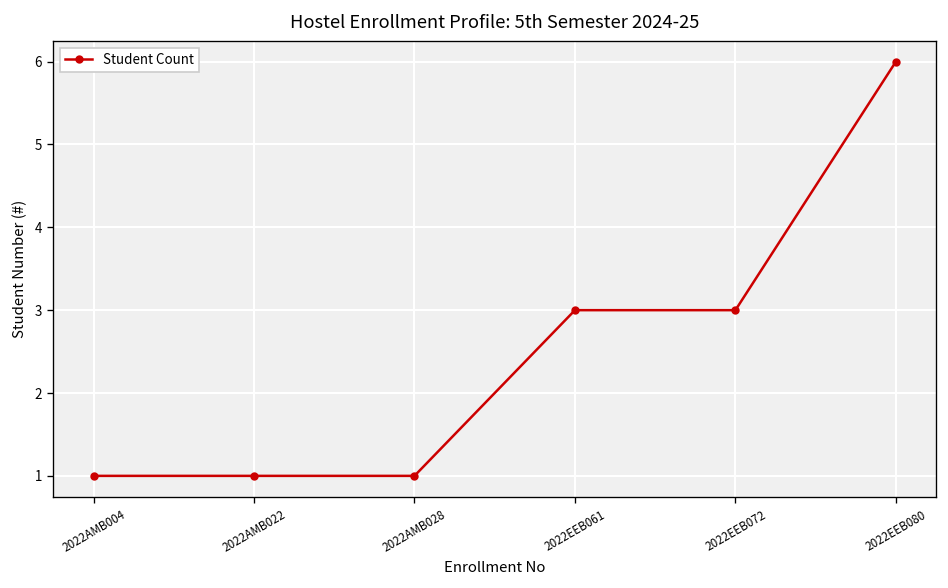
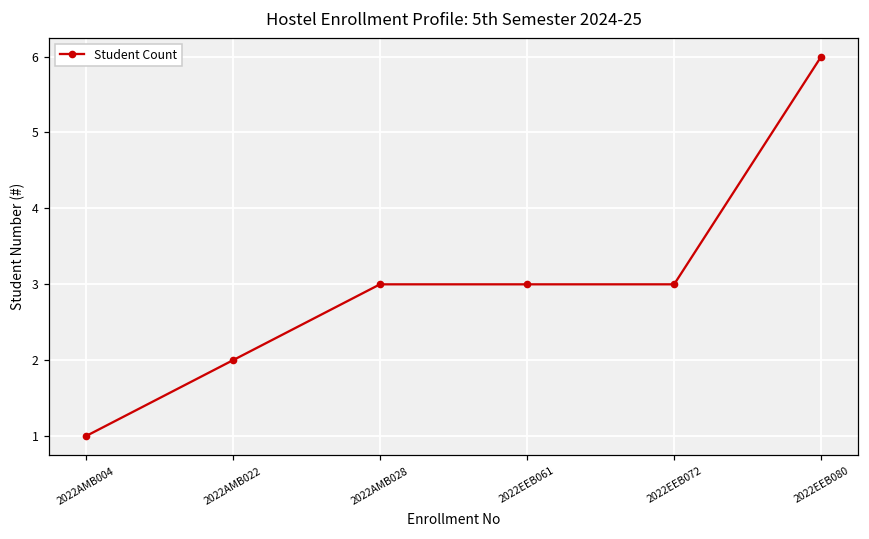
  {
    "2022AMB004": 1,
-   "2022AMB022": 1,
-   "2022AMB028": 1,
+   "2022AMB022": 2,
+   "2022AMB028": 3,
    "2022EEB061": 3,
    "2022EEB072": 3,
    "2022EEB080": 6
  }
